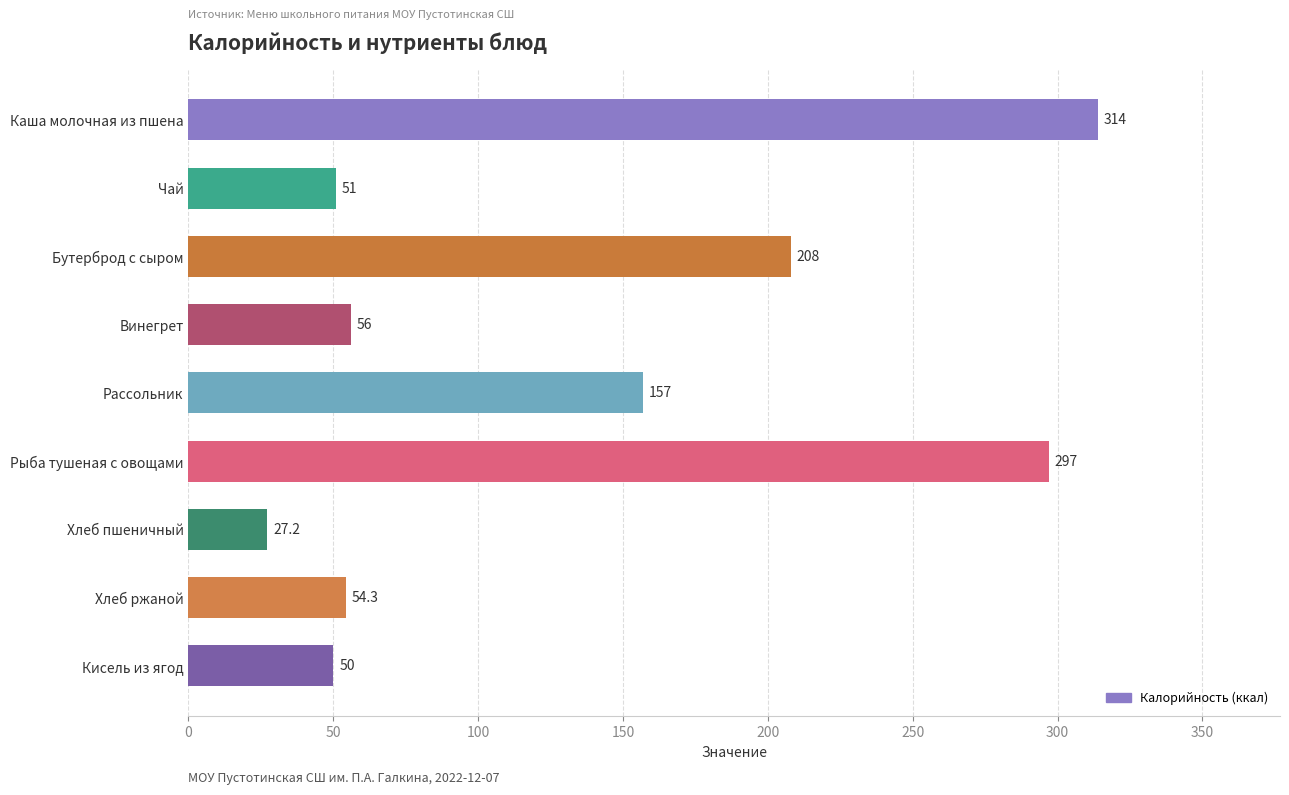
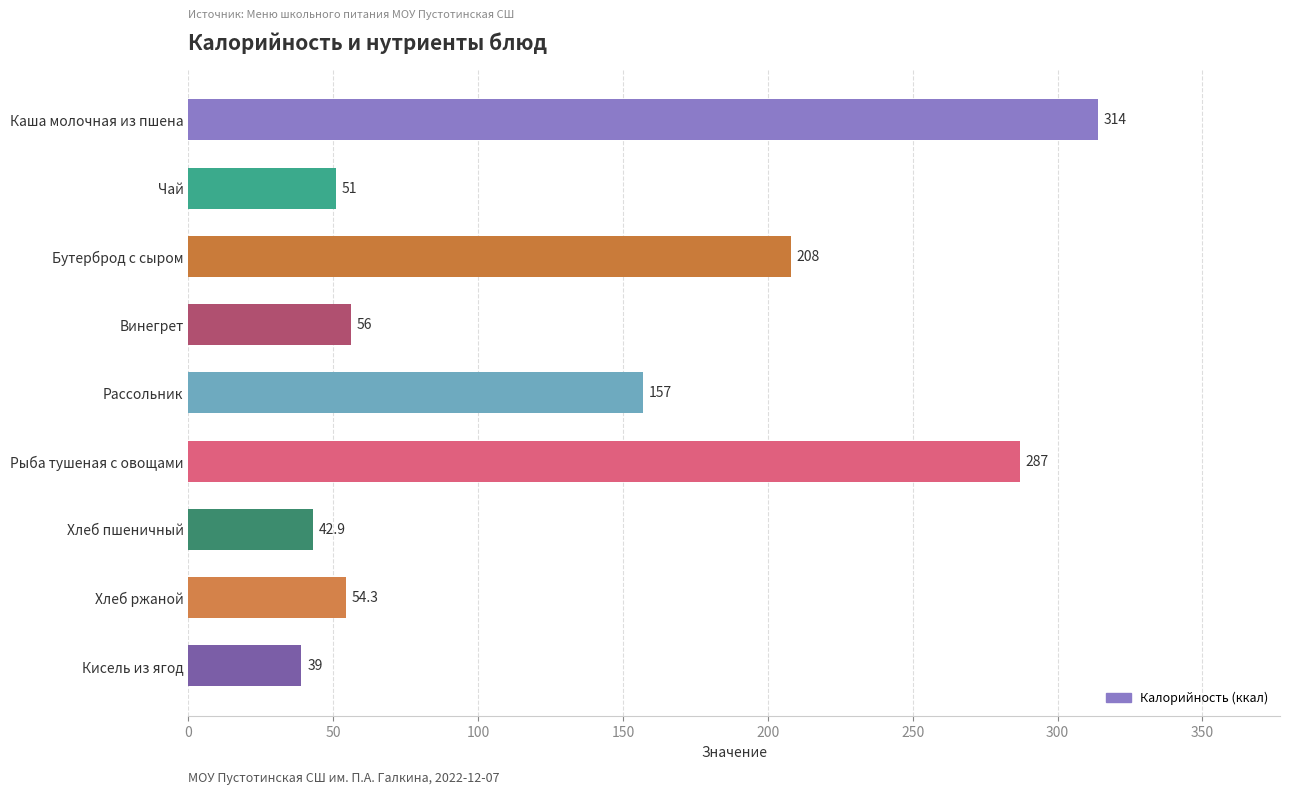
  {
    "Каша молочная из пшена": 314,
    "Чай": 51,
    "Бутерброд с сыром": 208,
    "Винегрет": 56,
    "Рассольник": 157,
-   "Рыба тушеная с овощами": 297,
-   "Хлеб пшеничный": 27.2,
+   "Рыба тушеная с овощами": 287,
+   "Хлеб пшеничный": 42.9,
    "Хлеб ржаной": 54.3,
-   "Кисель из ягод": 50
+   "Кисель из ягод": 39
  }
